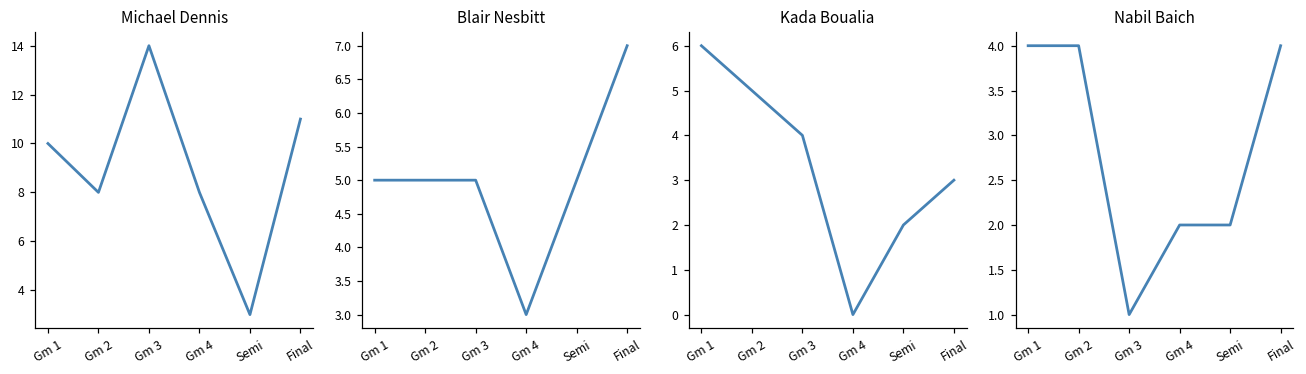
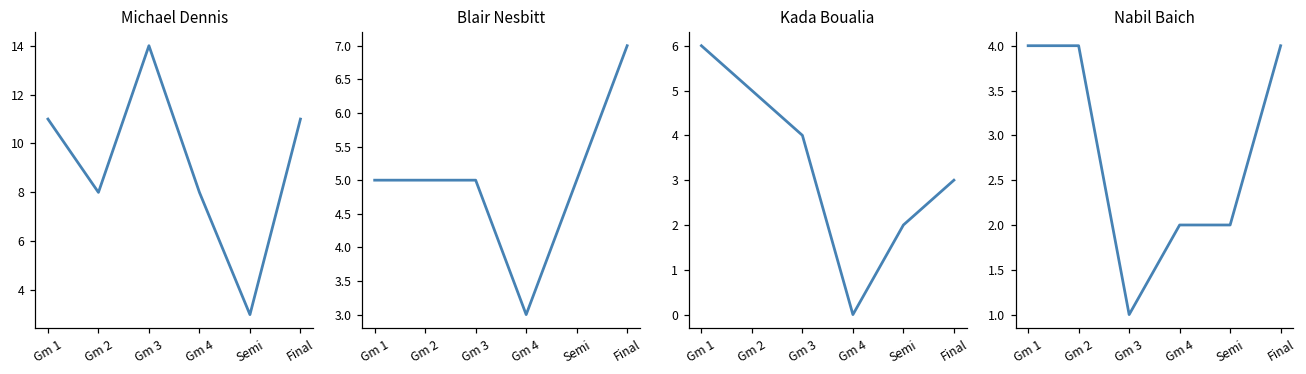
  {
    "Michael Dennis": {
-     "Gm 1": 10,
+     "Gm 1": 11,
      "Gm 2": 8,
      "Gm 3": 14,
      "Gm 4": 8,
      "Semi": 3,
      "Final": 11
    },
    "Blair Nesbitt": {
      "Gm 1": 5.0,
      "Gm 2": 5.0,
      "Gm 3": 5.0,
      "Gm 4": 3.0,
      "Semi": 5.0,
      "Final": 7.0
    },
    "Kada Boualia": {
      "Gm 1": 6.0,
      "Gm 2": 5.0,
      "Gm 3": 4.0,
      "Gm 4": 0.0,
      "Semi": 2.0,
      "Final": 3.0
    },
    "Nabil Baich": {
      "Gm 1": 4.0,
      "Gm 2": 4.0,
      "Gm 3": 1.0,
      "Gm 4": 2.0,
      "Semi": 2.0,
      "Final": 4.0
    }
  }
